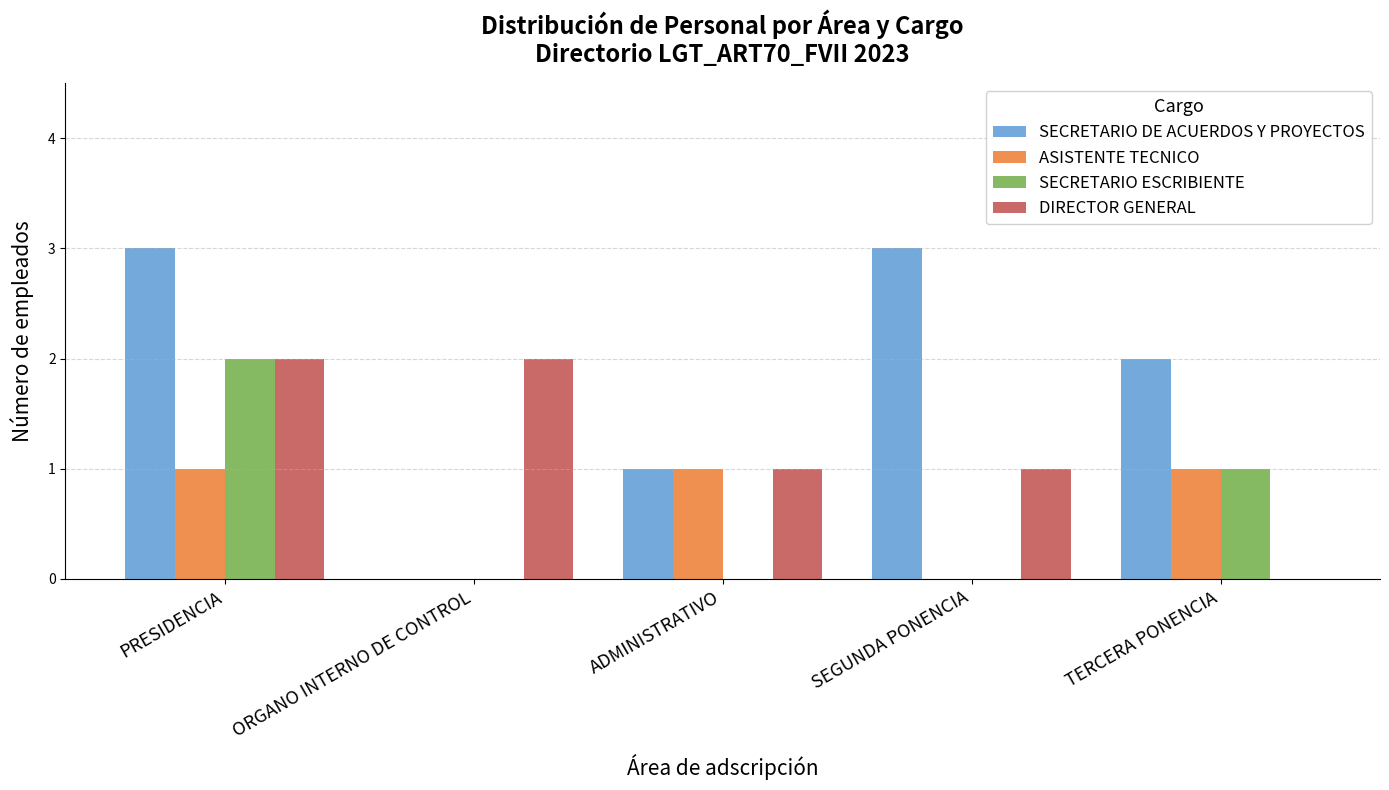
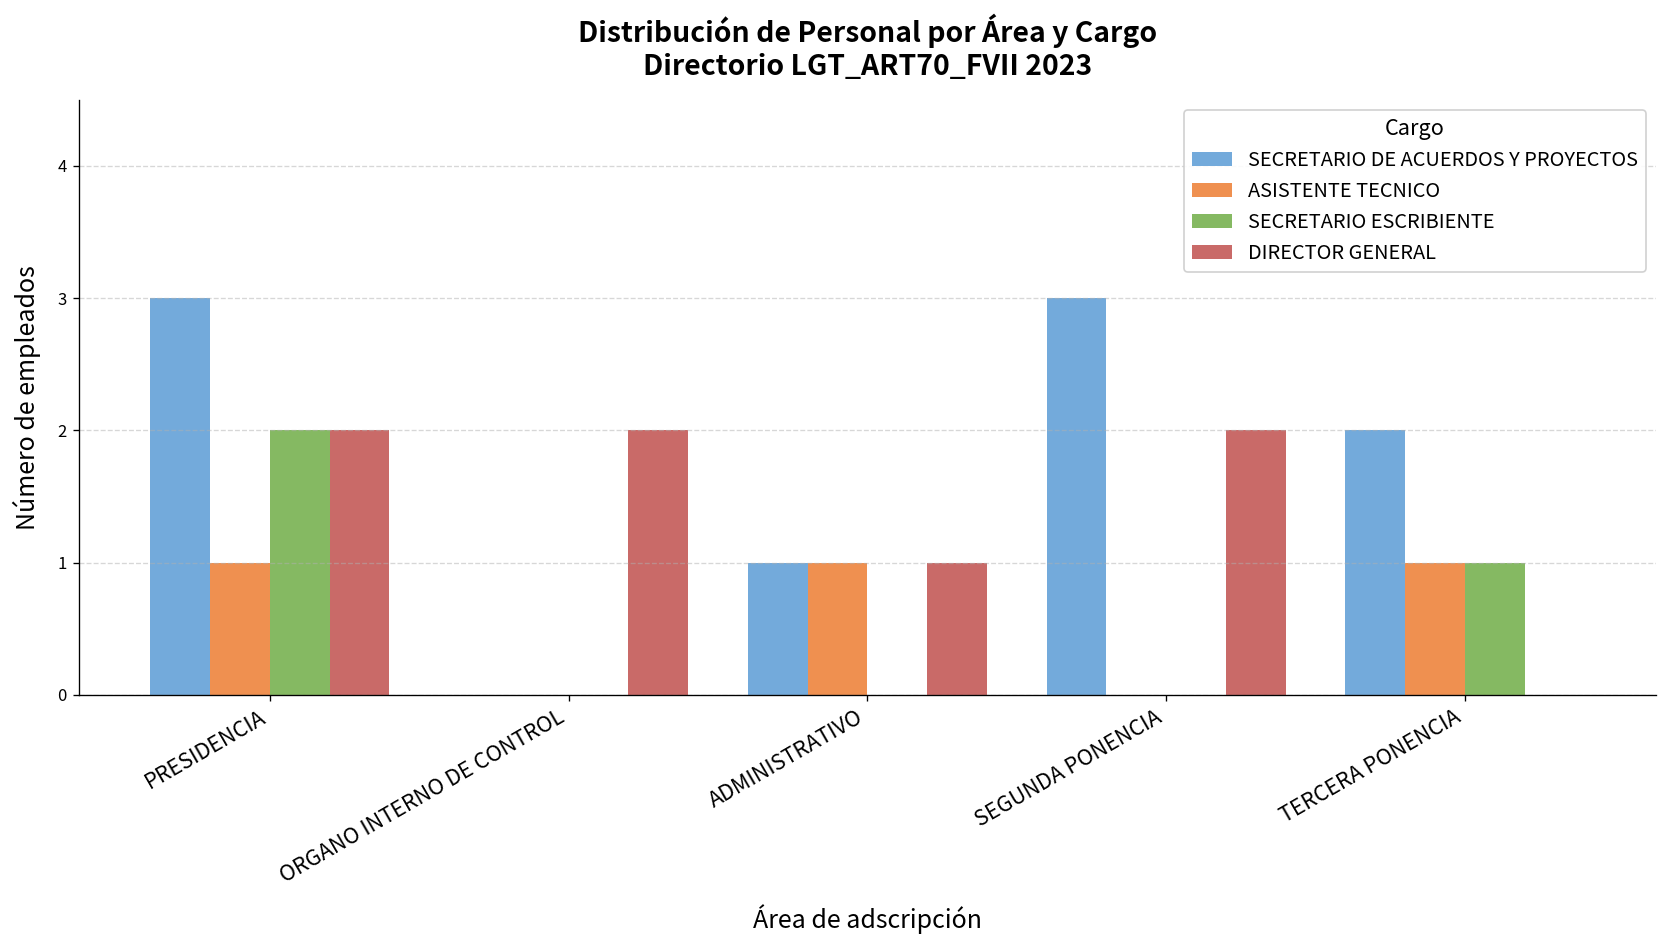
  {
    "SECRETARIO DE ACUERDOS Y PROYECTOS": {
      "PRESIDENCIA": 3,
      "ORGANO INTERNO DE CONTROL": 0,
      "ADMINISTRATIVO": 1,
      "SEGUNDA PONENCIA": 3,
      "TERCERA PONENCIA": 2
    },
    "ASISTENTE TECNICO": {
      "PRESIDENCIA": 1,
      "ORGANO INTERNO DE CONTROL": 0,
      "ADMINISTRATIVO": 1,
      "SEGUNDA PONENCIA": 0,
      "TERCERA PONENCIA": 1
    },
    "SECRETARIO ESCRIBIENTE": {
      "PRESIDENCIA": 2,
      "ORGANO INTERNO DE CONTROL": 0,
      "ADMINISTRATIVO": 0,
      "SEGUNDA PONENCIA": 0,
      "TERCERA PONENCIA": 1
    },
    "DIRECTOR GENERAL": {
      "PRESIDENCIA": 2,
      "ORGANO INTERNO DE CONTROL": 2,
      "ADMINISTRATIVO": 1,
-     "SEGUNDA PONENCIA": 1,
+     "SEGUNDA PONENCIA": 2,
      "TERCERA PONENCIA": 0
    }
  }
